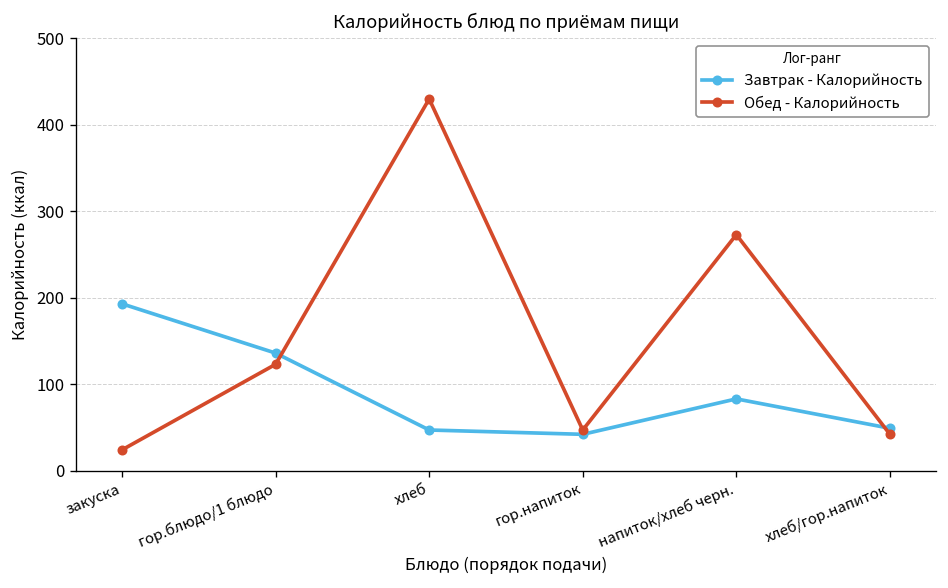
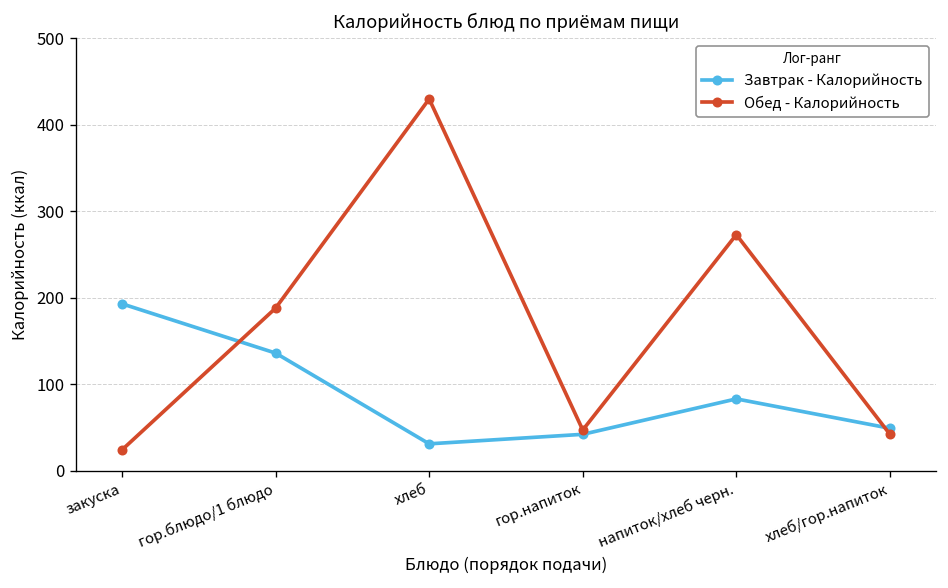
  {
    "Завтрак - Калорийность": {
      "закуска": 190,
      "гор.блюдо/1 блюдо": 140,
-     "хлеб": 50,
+     "хлеб": 30,
      "гор.напиток": 40,
      "напиток/хлеб черн.": 80,
      "хлеб/гор.напиток": 50
    },
    "Обед - Калорийность": {
      "закуска": 20,
-     "гор.блюдо/1 блюдо": 120,
+     "гор.блюдо/1 блюдо": 190,
      "хлеб": 430,
      "гор.напиток": 50,
      "напиток/хлеб черн.": 270,
      "хлеб/гор.напиток": 40
    }
  }
